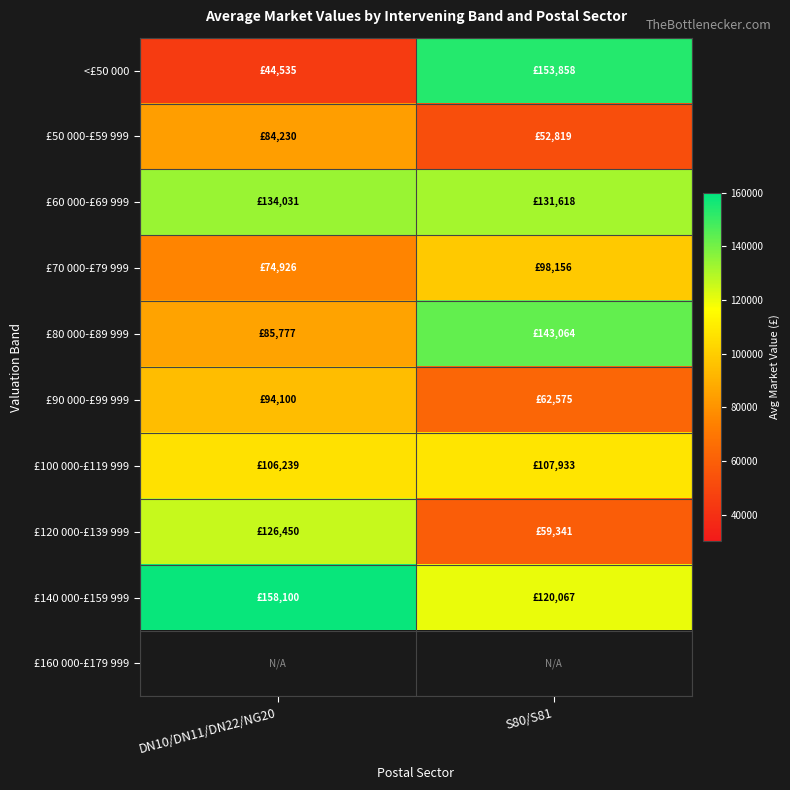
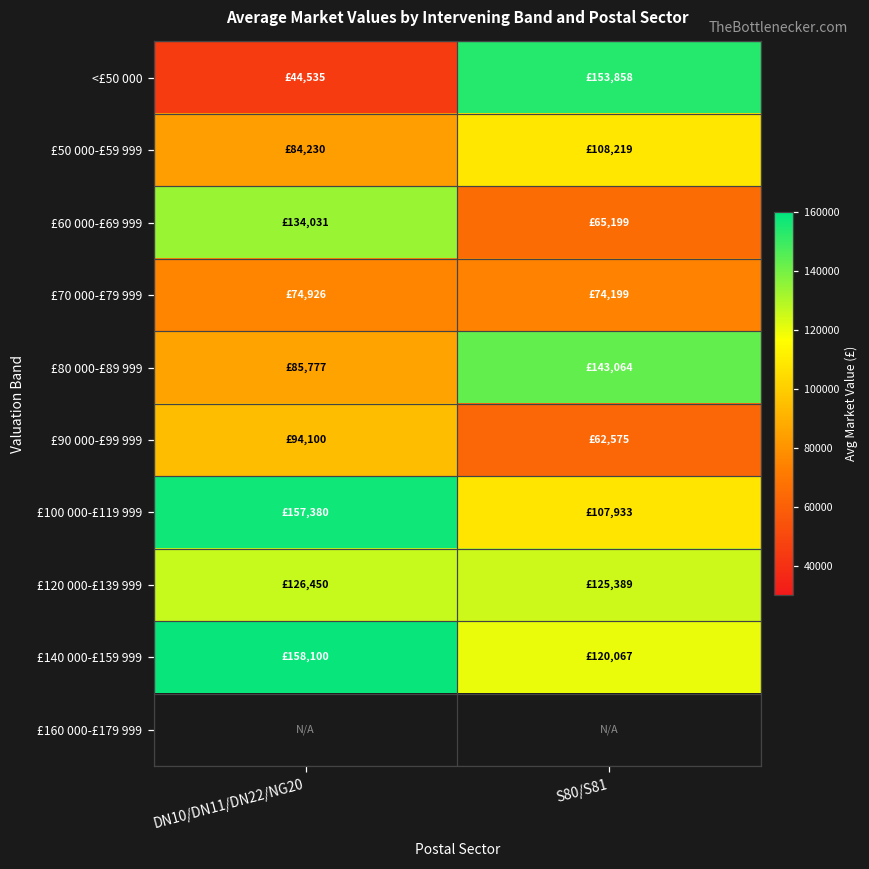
  {
    "<£50 000": {
      "DN10/DN11/DN22/NG20": "£44,535",
      "S80/S81": "£153,858"
    },
    "£50 000-£59 999": {
      "DN10/DN11/DN22/NG20": "£84,230",
-     "S80/S81": "£52,819"
+     "S80/S81": "£108,219"
    },
    "£60 000-£69 999": {
      "DN10/DN11/DN22/NG20": "£134,031",
-     "S80/S81": "£131,618"
+     "S80/S81": "£65,199"
    },
    "£70 000-£79 999": {
      "DN10/DN11/DN22/NG20": "£74,926",
-     "S80/S81": "£98,156"
+     "S80/S81": "£74,199"
    },
    "£80 000-£89 999": {
      "DN10/DN11/DN22/NG20": "£85,777",
      "S80/S81": "£143,064"
    },
    "£90 000-£99 999": {
      "DN10/DN11/DN22/NG20": "£94,100",
      "S80/S81": "£62,575"
    },
    "£100 000-£119 999": {
-     "DN10/DN11/DN22/NG20": "£106,239",
+     "DN10/DN11/DN22/NG20": "£157,380",
      "S80/S81": "£107,933"
    },
    "£120 000-£139 999": {
      "DN10/DN11/DN22/NG20": "£126,450",
-     "S80/S81": "£59,341"
+     "S80/S81": "£125,389"
    },
    "£140 000-£159 999": {
      "DN10/DN11/DN22/NG20": "£158,100",
      "S80/S81": "£120,067"
    }
  }
